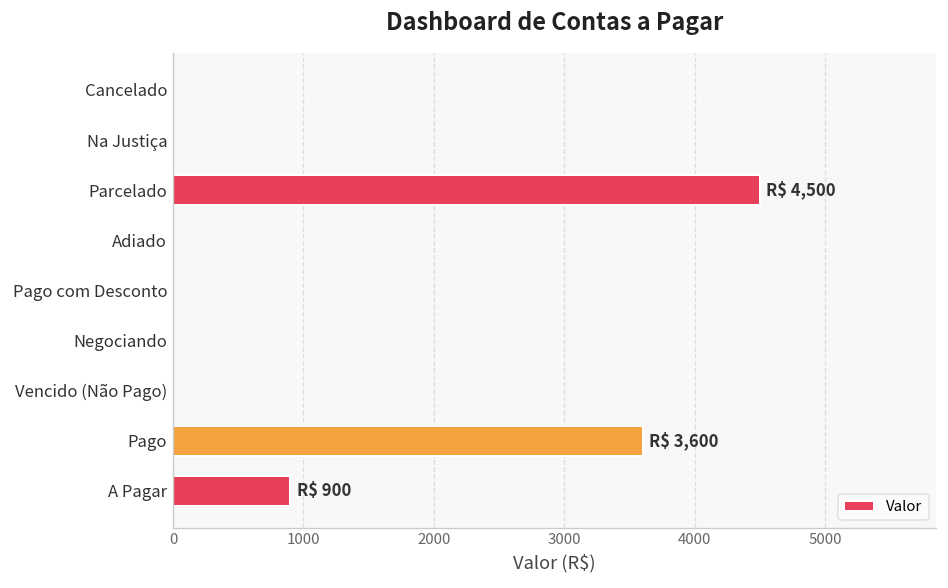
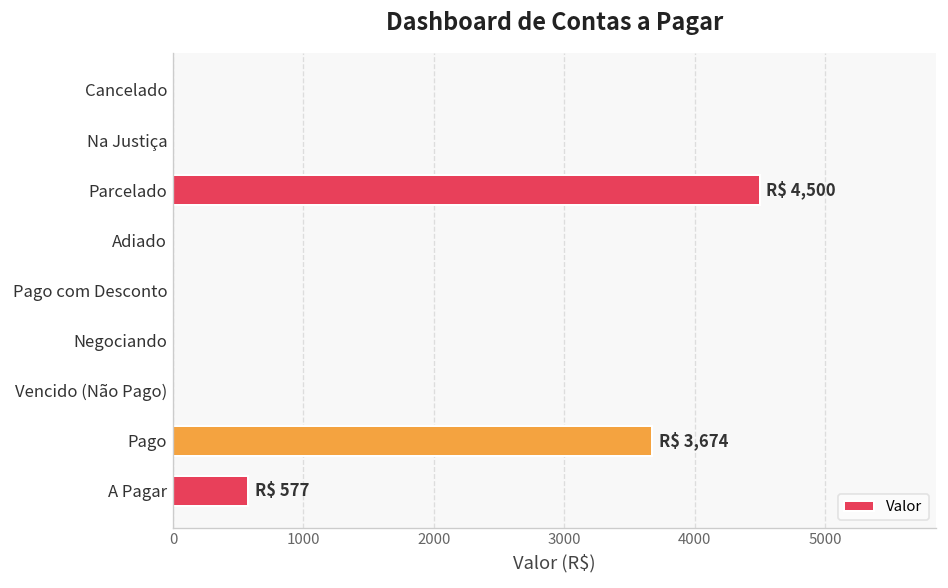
  {
    "Parcelado": "4,500",
-   "Pago": "3,600",
-   "A Pagar": "900"
+   "Pago": "3,674",
+   "A Pagar": "577"
  }
